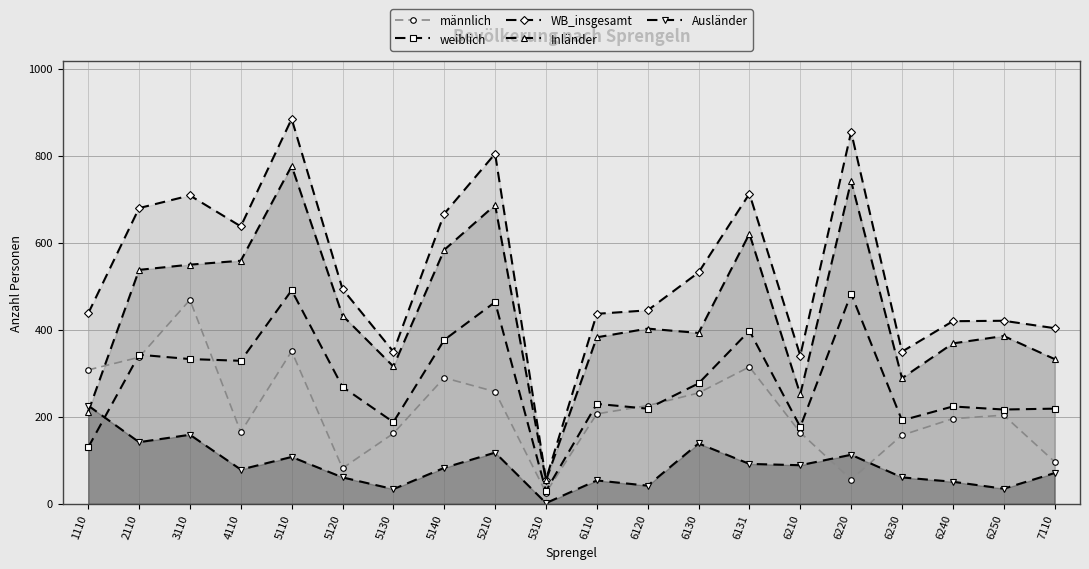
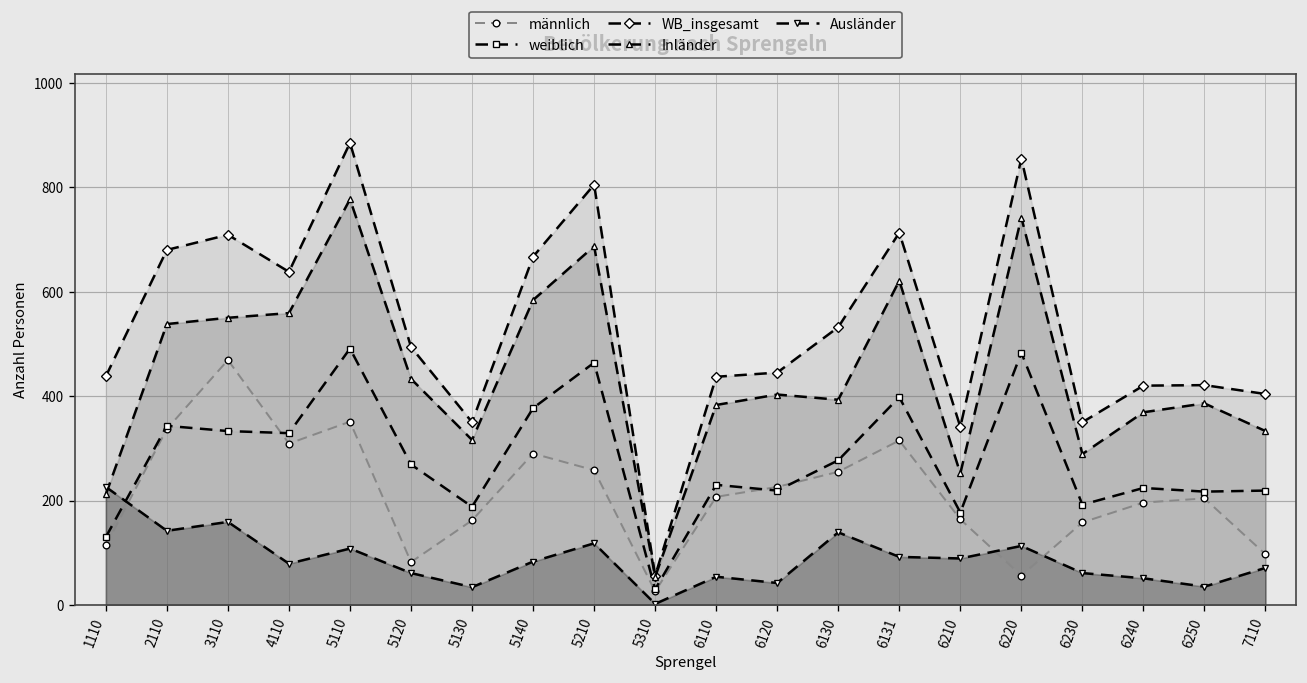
  {
    "männlich": {
-     "1110": 310,
+     "1110": 110,
      "2110": 340,
      "3110": 470,
-     "4110": 170,
+     "4110": 310,
      "5110": 350,
      "5120": 80,
      "5130": 160,
      "5140": 290,
      "5210": 260,
      "6110": 210,
      "6120": 230,
      "6130": 260,
      "6131": 320,
      "6210": 160,
      "6220": 60,
      "6230": 160,
      "6240": 200,
      "6250": 200,
      "7110": 100
    }
  }
